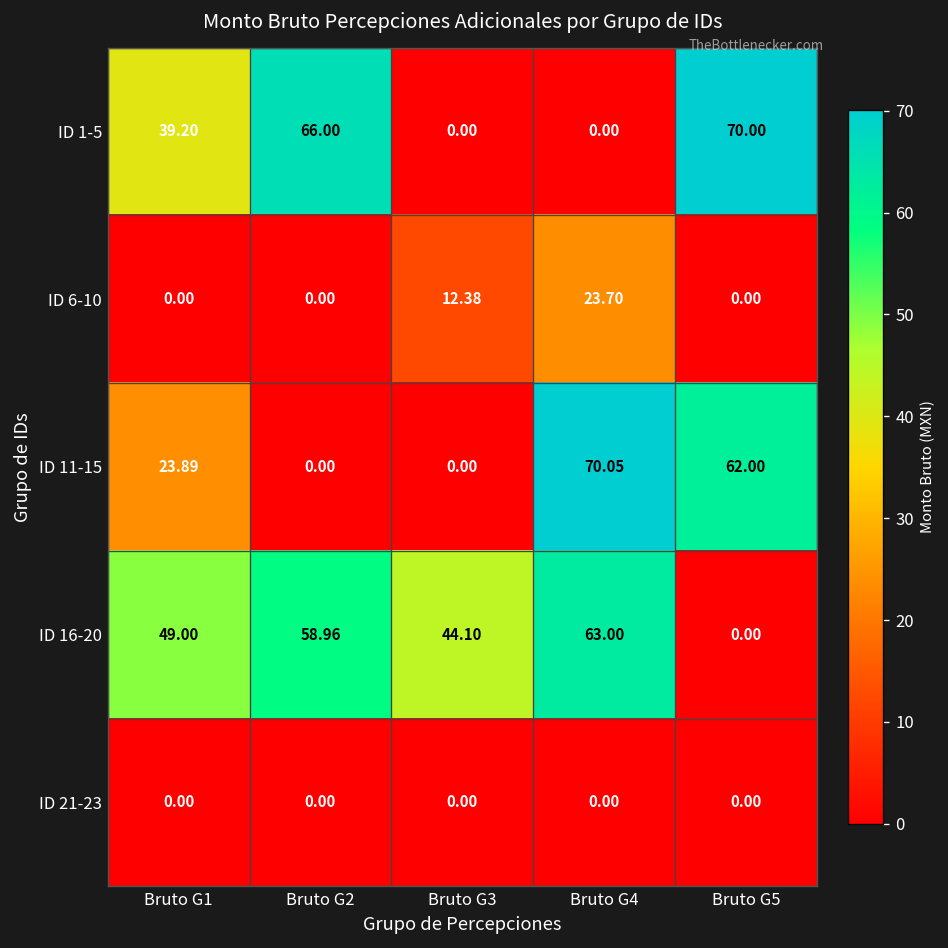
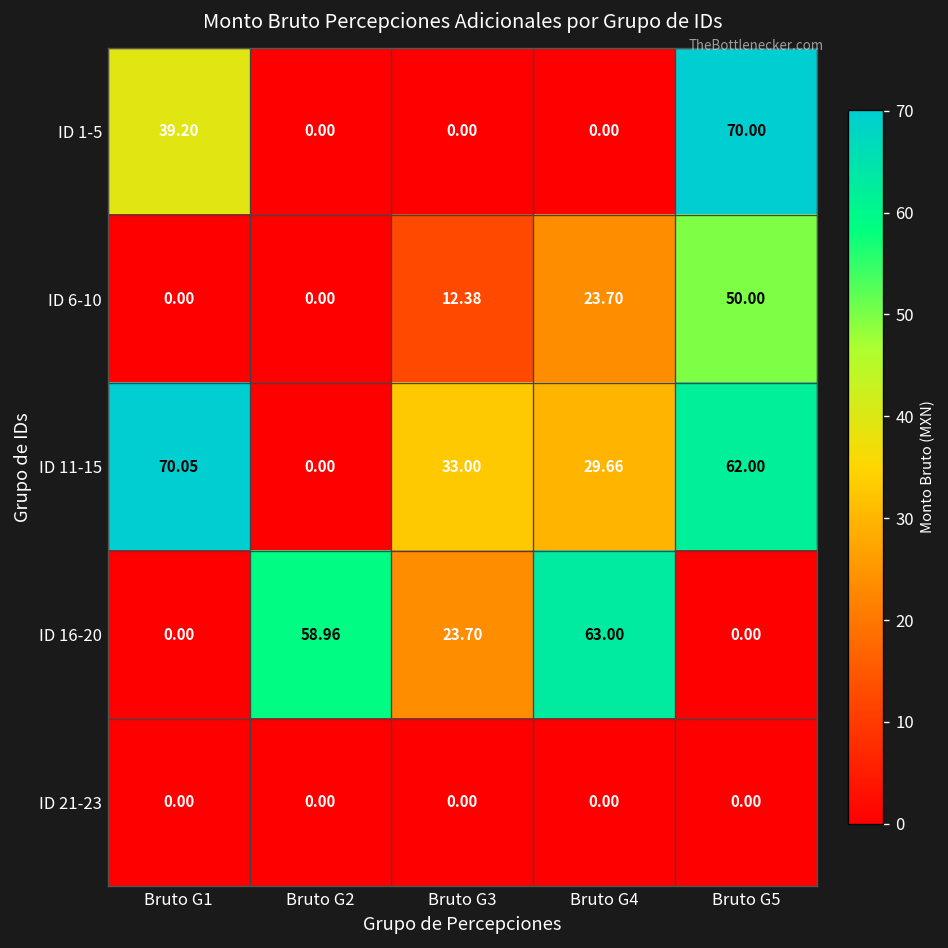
  {
    "ID 1-5": {
      "Bruto G1": 39.20,
-     "Bruto G2": 66.00,
+     "Bruto G2": 0.00,
      "Bruto G3": 0.00,
      "Bruto G4": 0.00,
      "Bruto G5": 70.00
    },
    "ID 6-10": {
      "Bruto G1": 0.00,
      "Bruto G2": 0.00,
      "Bruto G3": 12.38,
      "Bruto G4": 23.70,
-     "Bruto G5": 0.00
+     "Bruto G5": 50.00
    },
    "ID 11-15": {
-     "Bruto G1": 23.89,
+     "Bruto G1": 70.05,
      "Bruto G2": 0.00,
-     "Bruto G3": 0.00,
-     "Bruto G4": 70.05,
+     "Bruto G3": 33.00,
+     "Bruto G4": 29.66,
      "Bruto G5": 62.00
    },
    "ID 16-20": {
-     "Bruto G1": 49.00,
+     "Bruto G1": 0.00,
      "Bruto G2": 58.96,
-     "Bruto G3": 44.10,
+     "Bruto G3": 23.70,
      "Bruto G4": 63.00,
      "Bruto G5": 0.00
    },
    "ID 21-23": {
      "Bruto G1": 0.00,
      "Bruto G2": 0.00,
      "Bruto G3": 0.00,
      "Bruto G4": 0.00,
      "Bruto G5": 0.00
    }
  }
